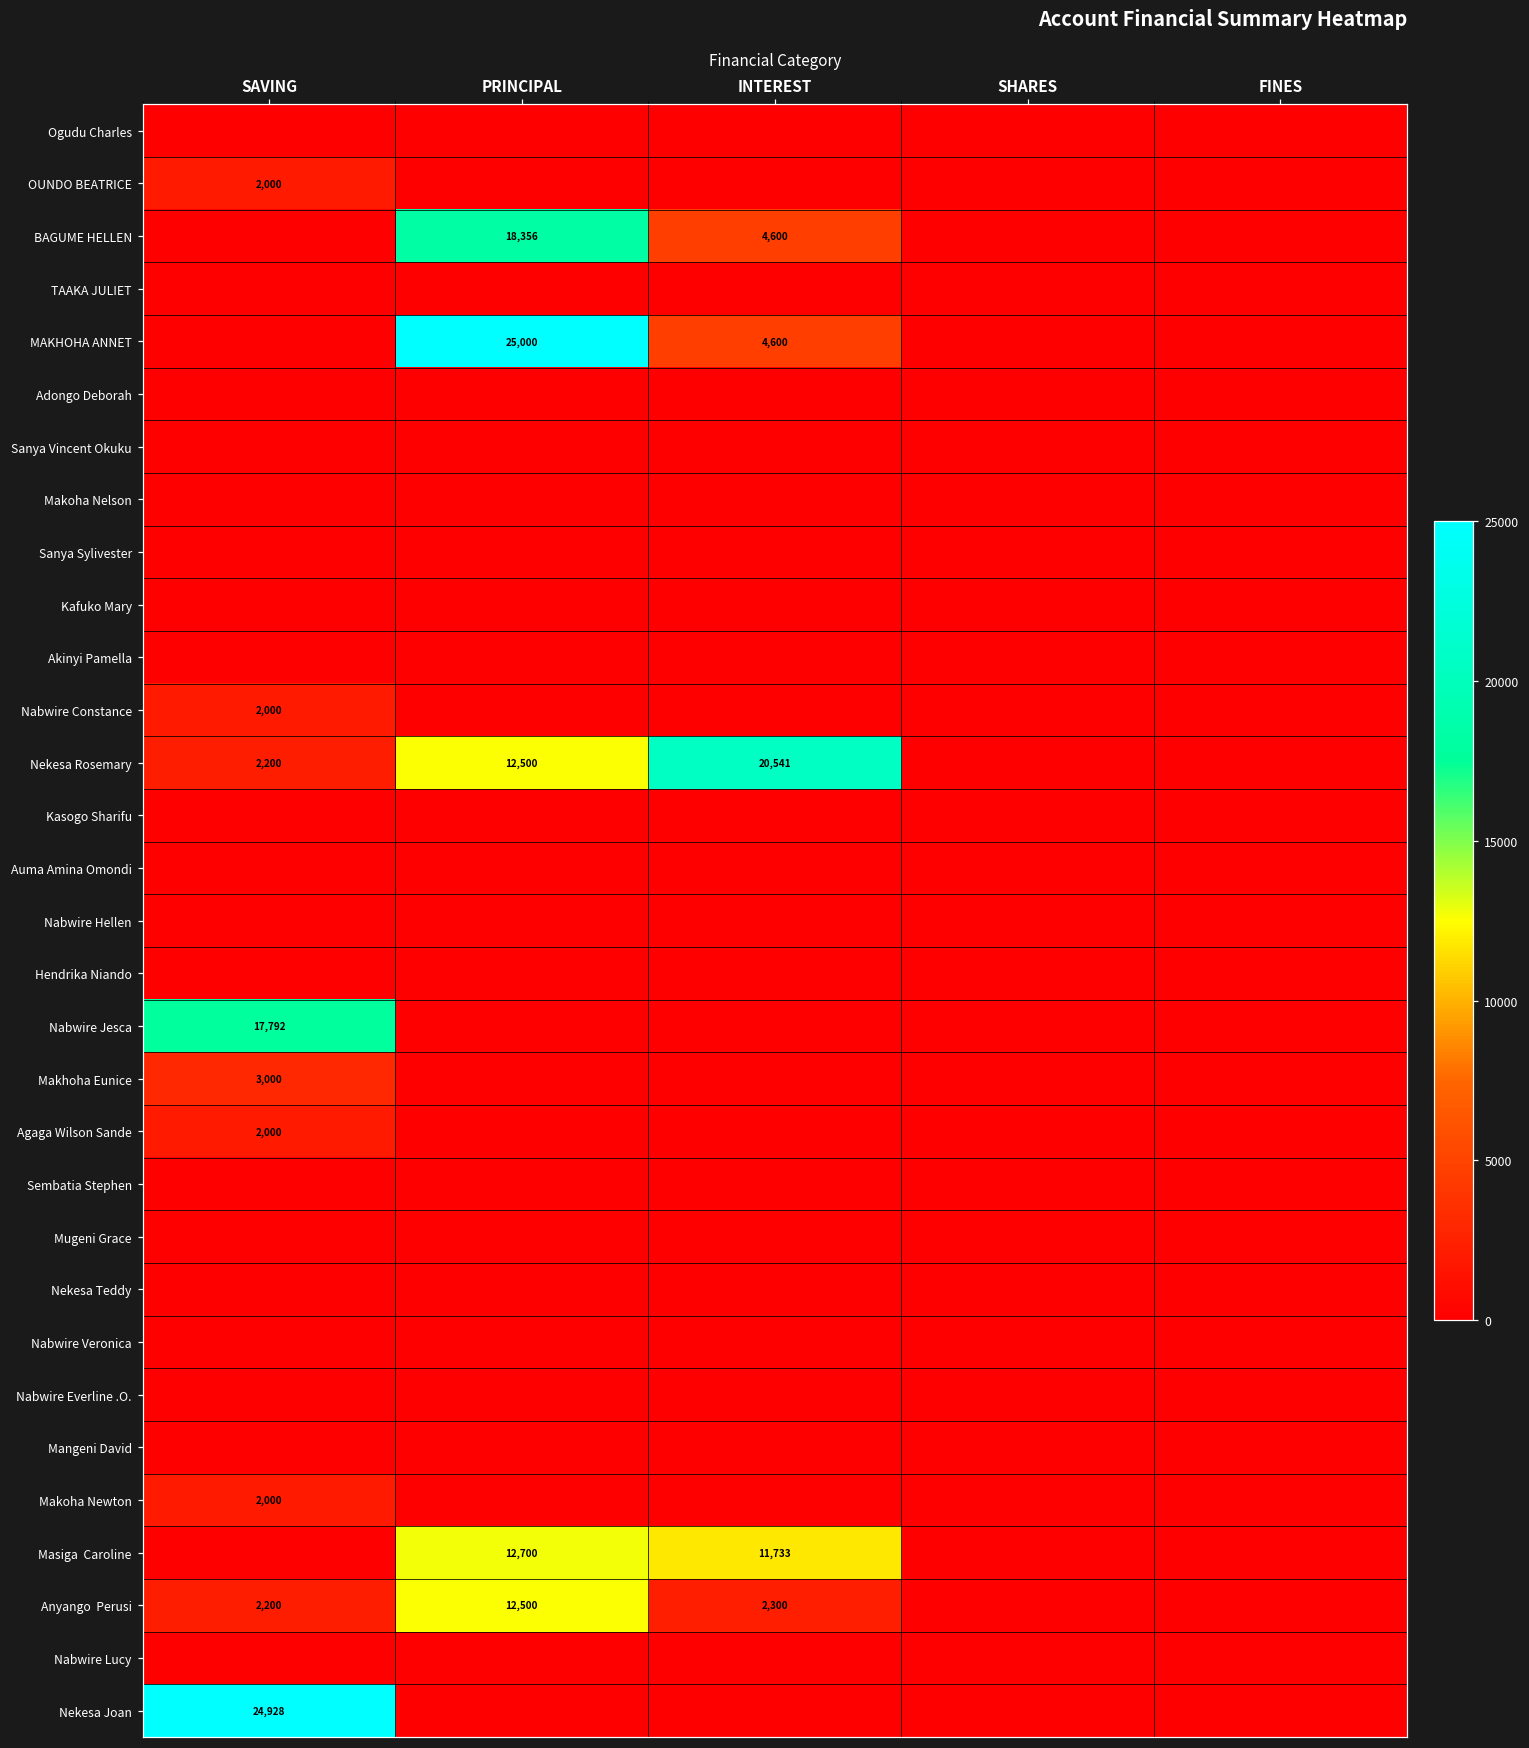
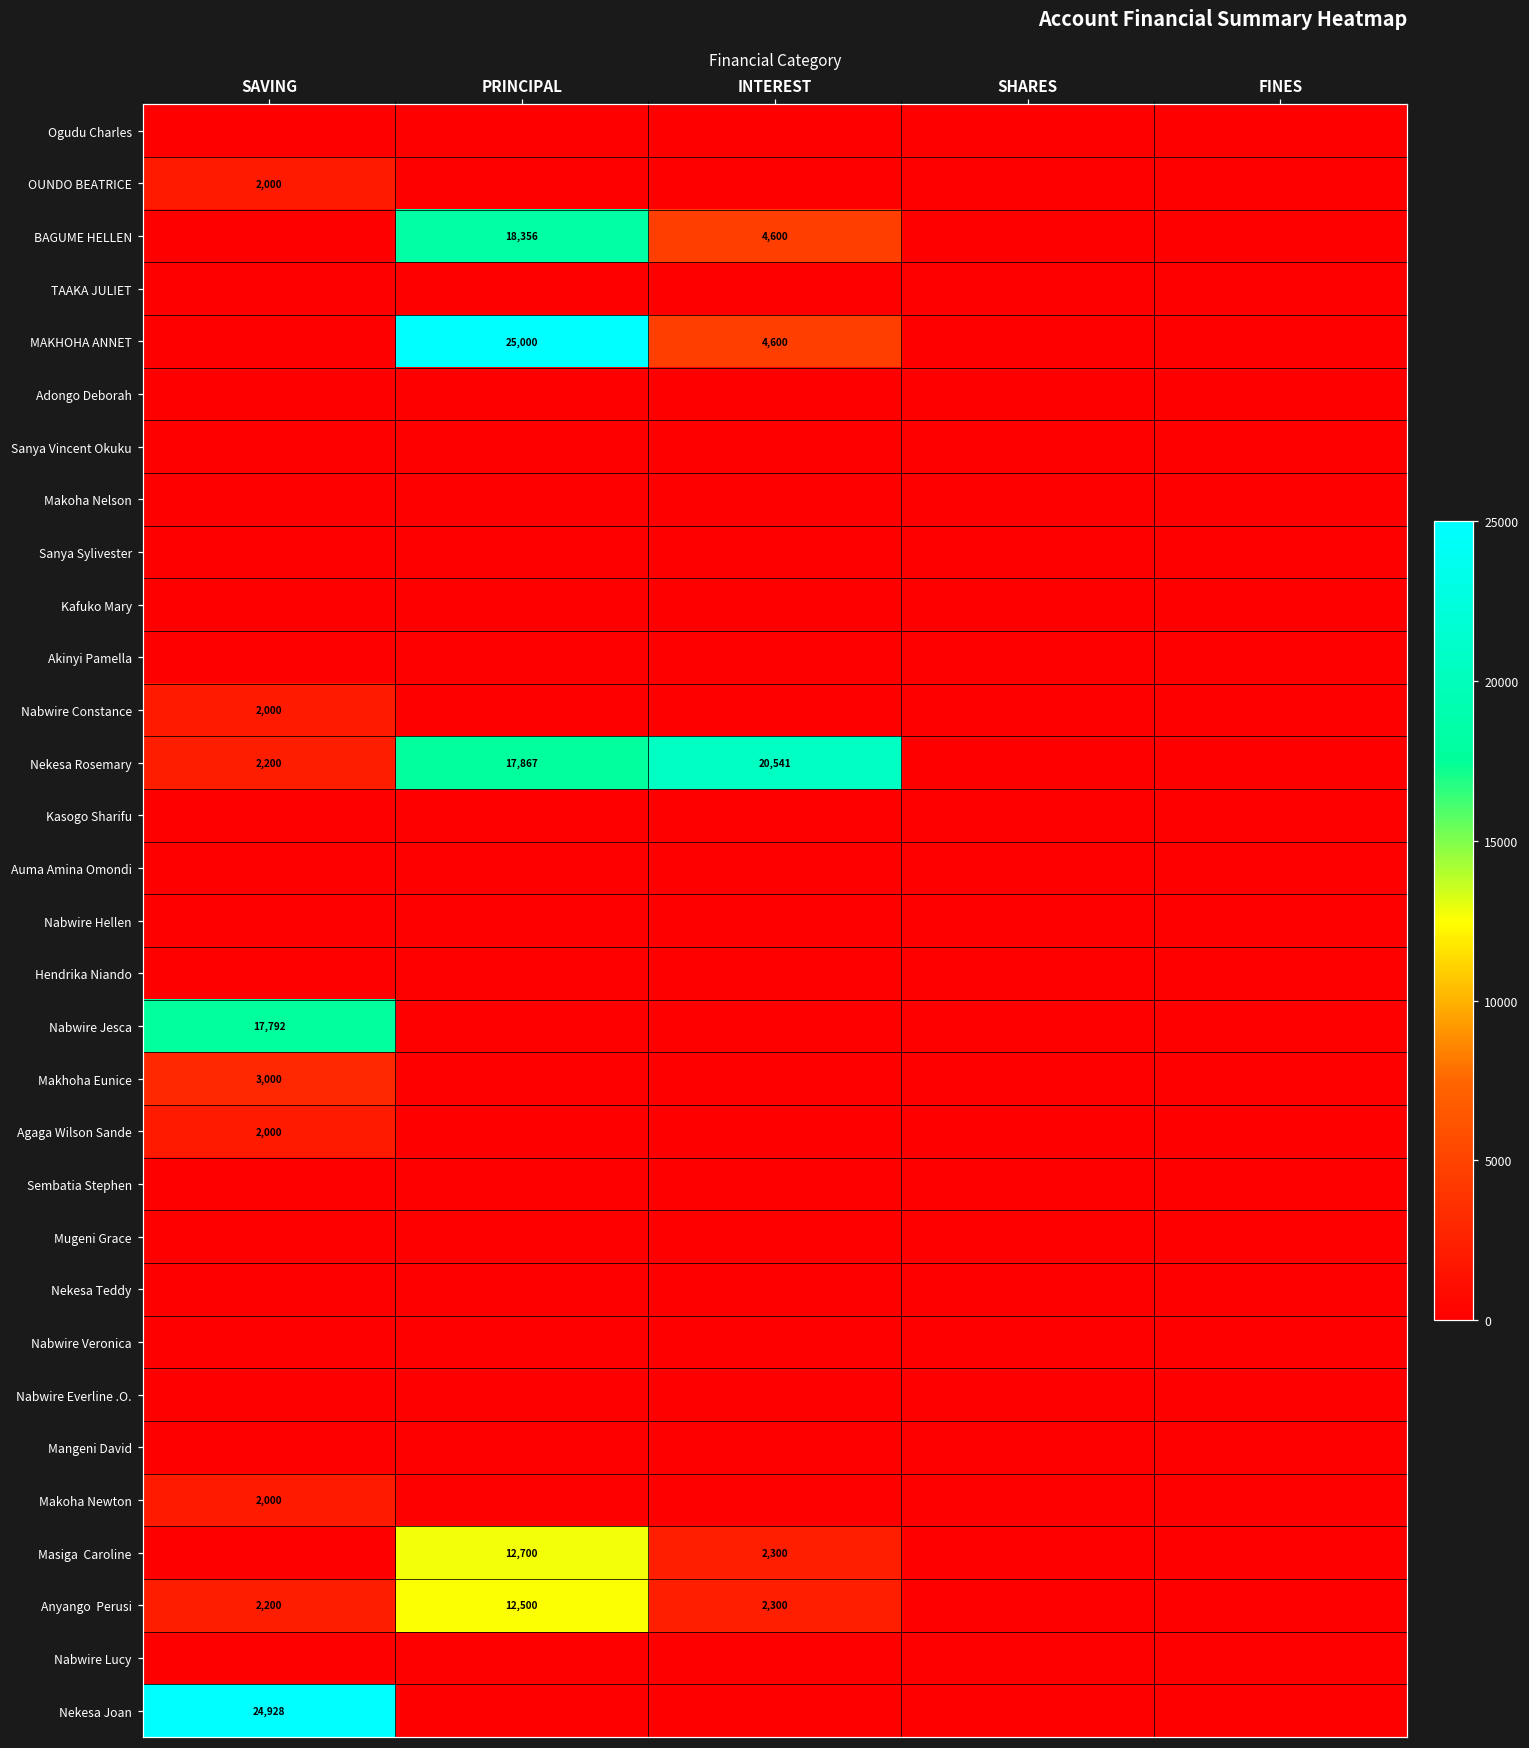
  {
    "OUNDO BEATRICE": {
      "SAVING": "2,000"
    },
    "BAGUME HELLEN": {
      "PRINCIPAL": "18,356",
      "INTEREST": "4,600"
    },
    "MAKHOHA ANNET": {
      "PRINCIPAL": "25,000",
      "INTEREST": "4,600"
    },
    "Nabwire Constance": {
      "SAVING": "2,000"
    },
    "Nekesa Rosemary": {
      "SAVING": "2,200",
-     "PRINCIPAL": "12,500",
+     "PRINCIPAL": "17,867",
      "INTEREST": "20,541"
    },
    "Nabwire Jesca": {
      "SAVING": "17,792"
    },
    "Makhoha Eunice": {
      "SAVING": "3,000"
    },
    "Agaga Wilson Sande": {
      "SAVING": "2,000"
    },
    "Makoha Newton": {
      "SAVING": "2,000"
    },
    "Masiga Caroline": {
      "PRINCIPAL": "12,700",
-     "INTEREST": "11,733"
+     "INTEREST": "2,300"
    },
    "Anyango Perusi": {
      "SAVING": "2,200",
      "PRINCIPAL": "12,500",
      "INTEREST": "2,300"
    },
    "Nekesa Joan": {
      "SAVING": "24,928"
    }
  }
